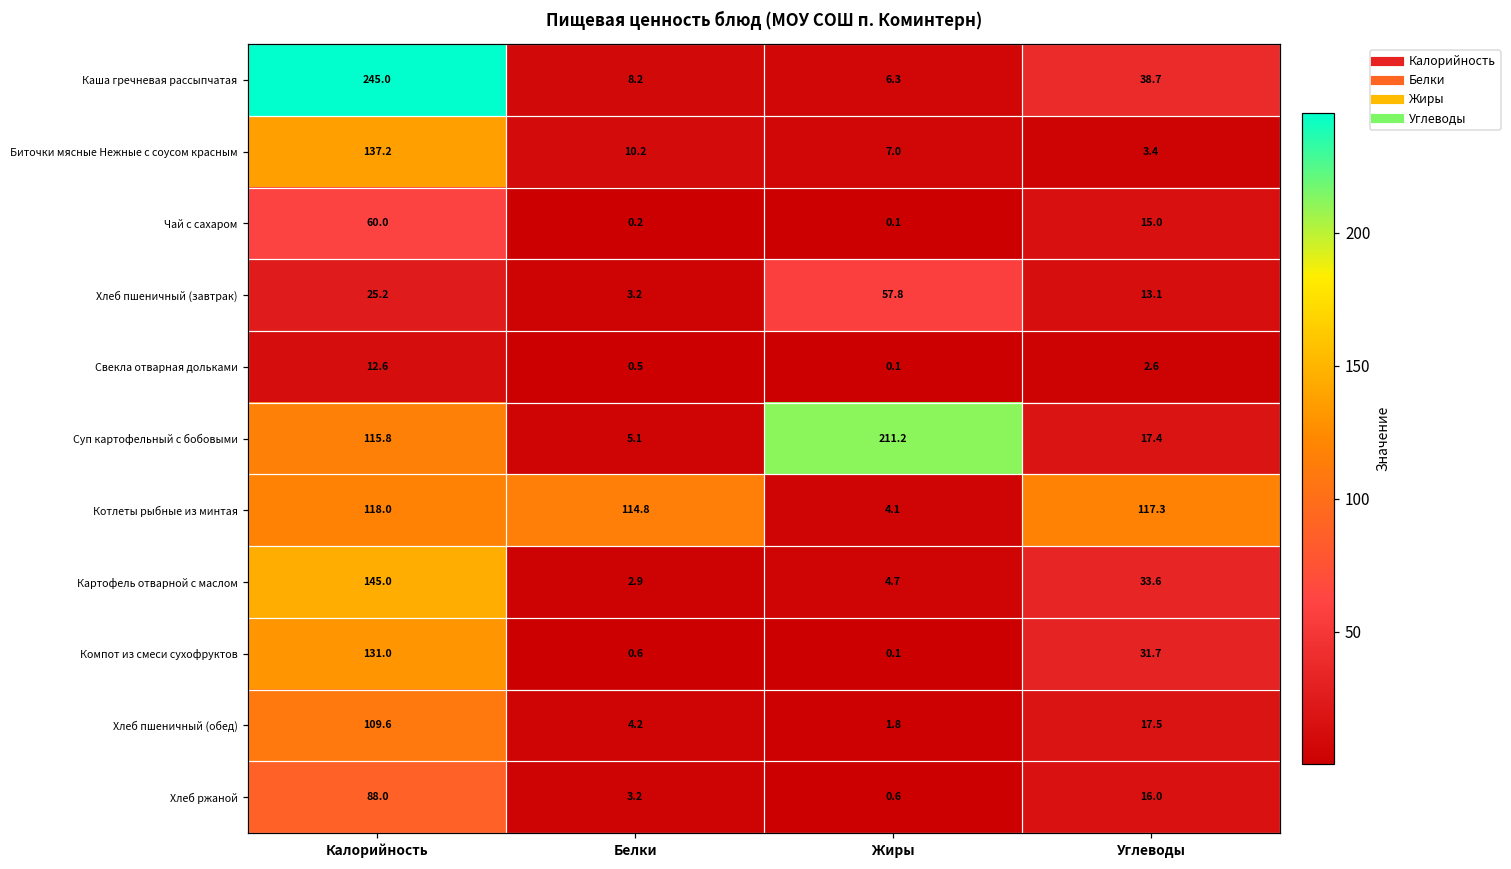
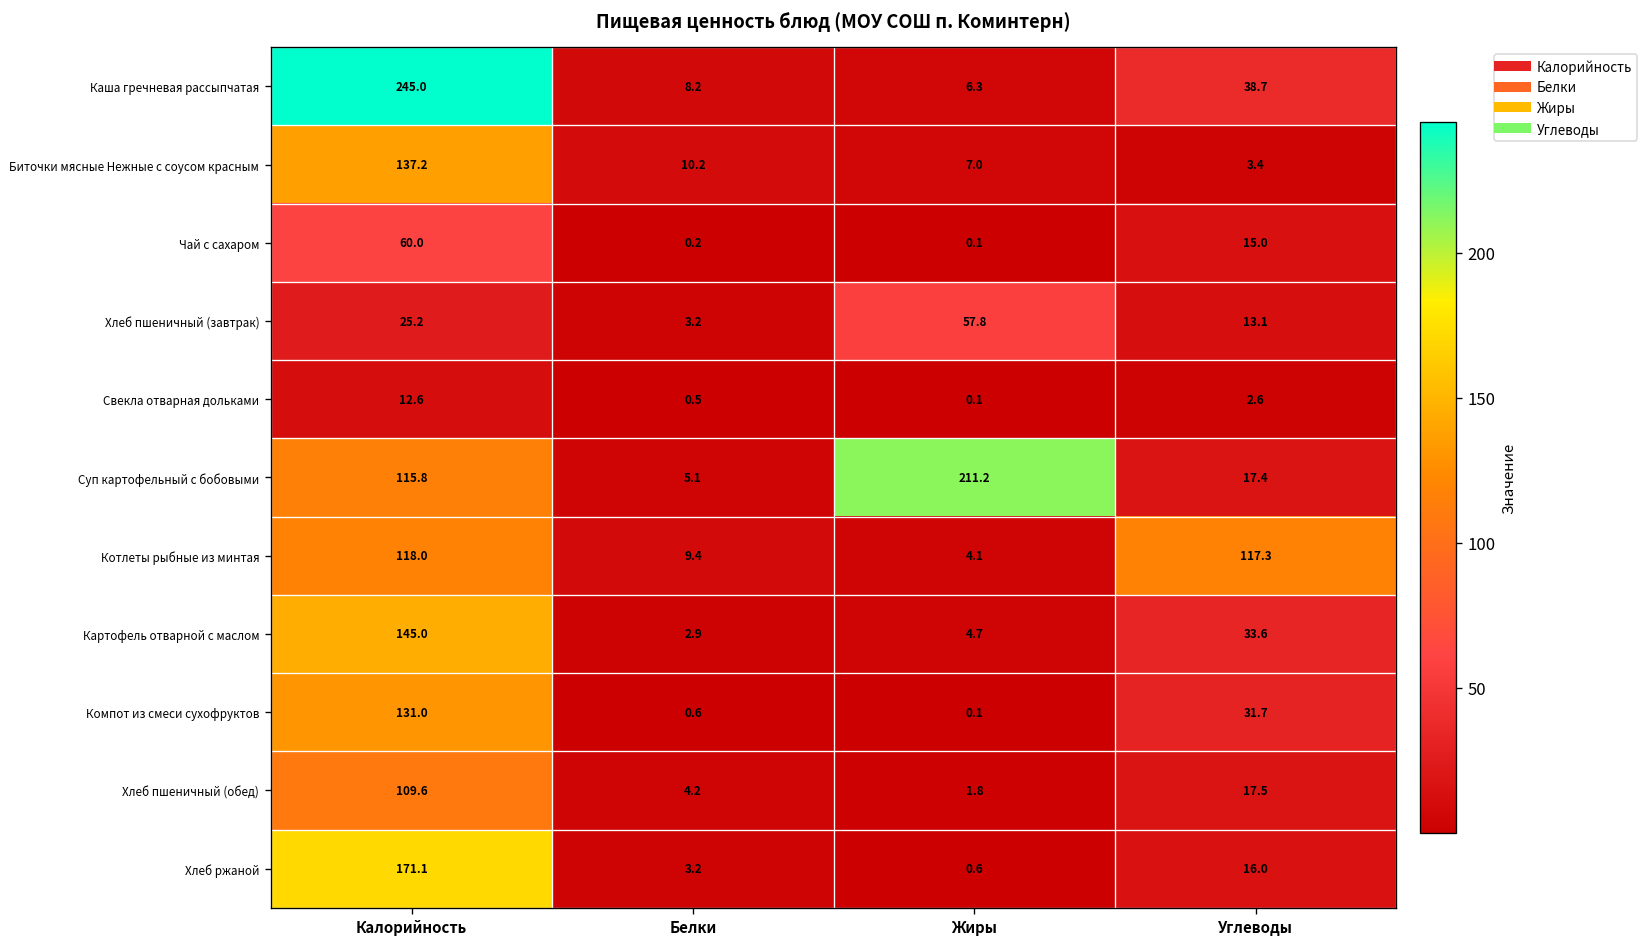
  {
    "Каша гречневая рассыпчатая": {
      "Калорийность": 245.0,
      "Белки": 8.2,
      "Жиры": 6.3,
      "Углеводы": 38.7
    },
    "Биточки мясные Нежные с соусом красным": {
      "Калорийность": 137.2,
      "Белки": 10.2,
      "Жиры": 7.0,
      "Углеводы": 3.4
    },
    "Чай с сахаром": {
      "Калорийность": 60.0,
      "Белки": 0.2,
      "Жиры": 0.1,
      "Углеводы": 15.0
    },
    "Хлеб пшеничный (завтрак)": {
      "Калорийность": 25.2,
      "Белки": 3.2,
      "Жиры": 57.8,
      "Углеводы": 13.1
    },
    "Свекла отварная дольками": {
      "Калорийность": 12.6,
      "Белки": 0.5,
      "Жиры": 0.1,
      "Углеводы": 2.6
    },
    "Суп картофельный с бобовыми": {
      "Калорийность": 115.8,
      "Белки": 5.1,
      "Жиры": 211.2,
      "Углеводы": 17.4
    },
    "Котлеты рыбные из минтая": {
      "Калорийность": 118.0,
-     "Белки": 114.8,
+     "Белки": 9.4,
      "Жиры": 4.1,
      "Углеводы": 117.3
    },
    "Картофель отварной с маслом": {
      "Калорийность": 145.0,
      "Белки": 2.9,
      "Жиры": 4.7,
      "Углеводы": 33.6
    },
    "Компот из смеси сухофруктов": {
      "Калорийность": 131.0,
      "Белки": 0.6,
      "Жиры": 0.1,
      "Углеводы": 31.7
    },
    "Хлеб пшеничный (обед)": {
      "Калорийность": 109.6,
      "Белки": 4.2,
      "Жиры": 1.8,
      "Углеводы": 17.5
    },
    "Хлеб ржаной": {
-     "Калорийность": 88.0,
+     "Калорийность": 171.1,
      "Белки": 3.2,
      "Жиры": 0.6,
      "Углеводы": 16.0
    }
  }
